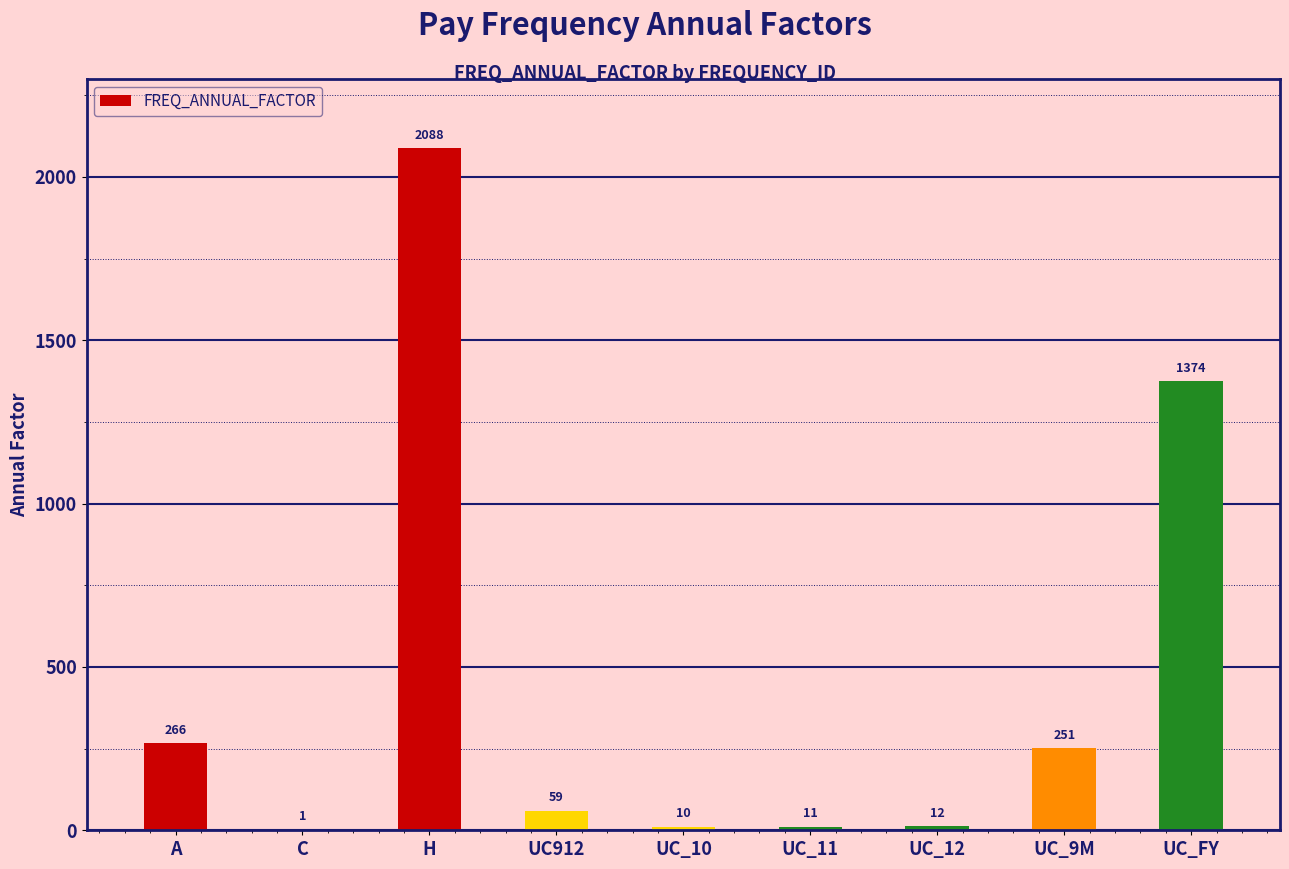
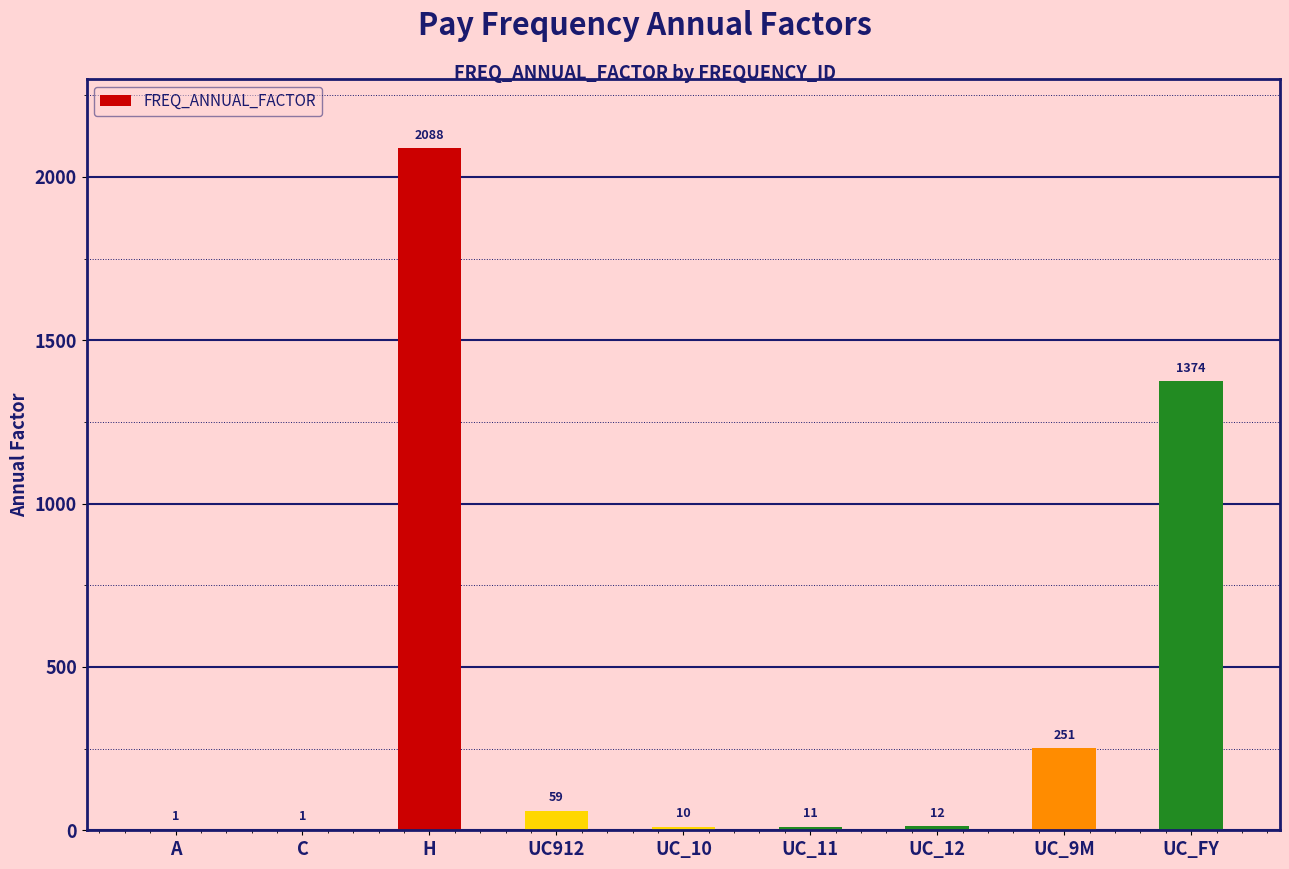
  {
-   "A": 266,
+   "A": 1,
    "C": 1,
    "H": 2088,
    "UC912": 59,
    "UC_10": 10,
    "UC_11": 11,
    "UC_12": 12,
    "UC_9M": 251,
    "UC_FY": 1374
  }
